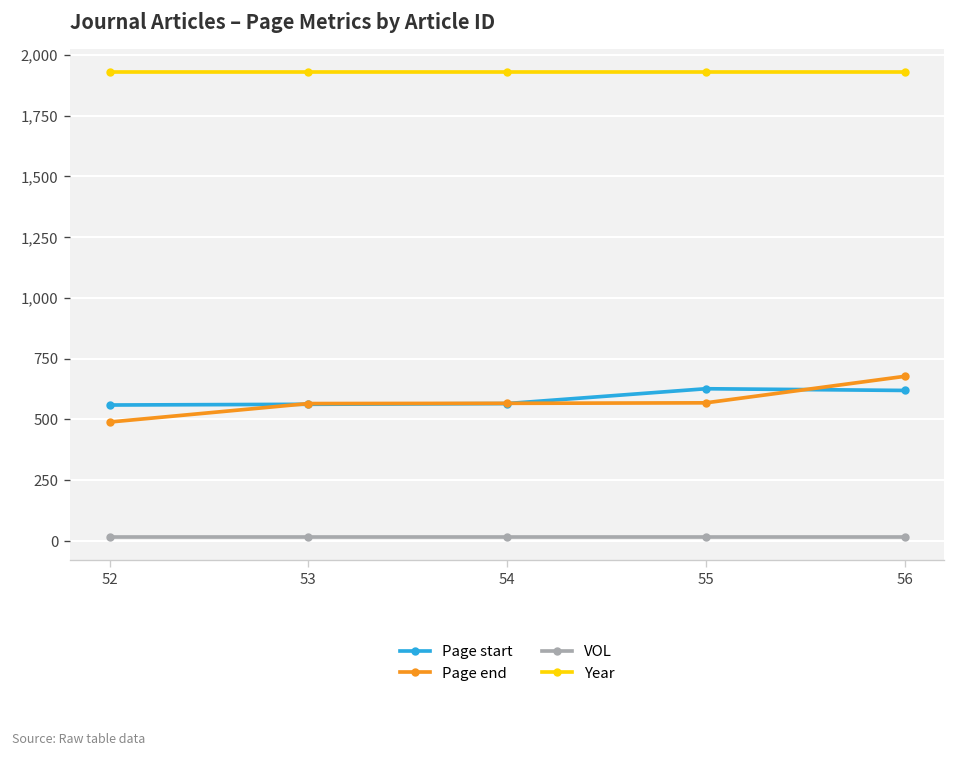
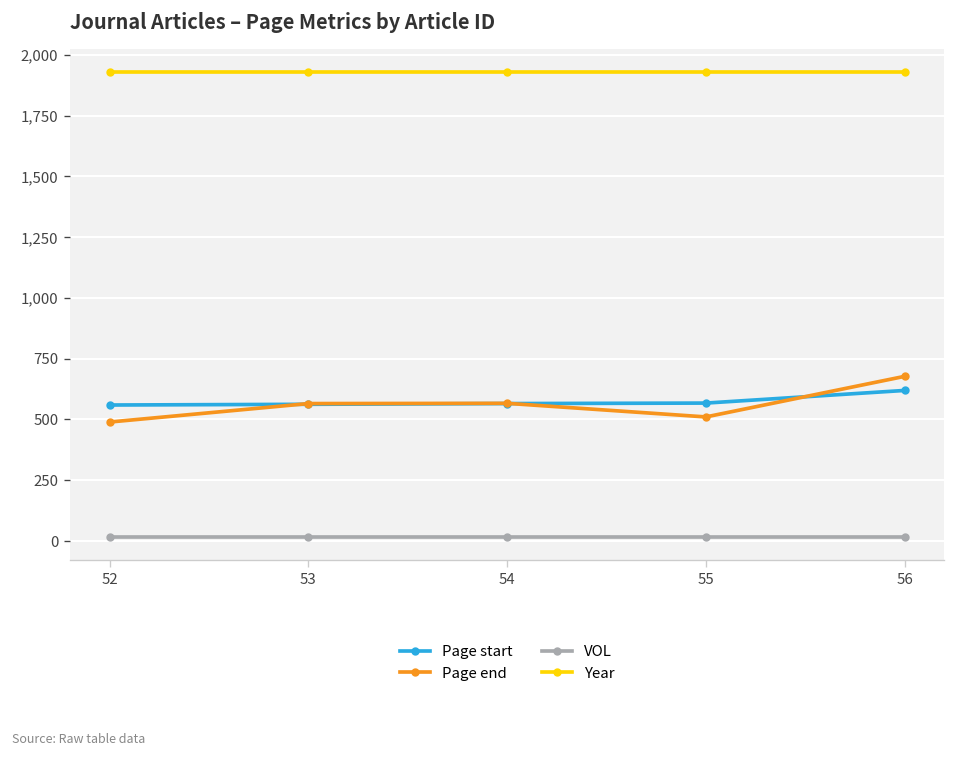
  {
    "Page start": {
      "52": "560",
-     "55": "630",
+     "55": "570",
      "56": "620"
    },
    "Page end": {
      "52": "490",
-     "55": "570",
+     "55": "510",
      "56": "680"
    },
    "VOL": {
      "52": "20",
      "53": "20",
      "54": "20",
      "55": "20",
      "56": "20"
    },
    "Year": {
      "52": "1,930",
      "53": "1,930",
      "54": "1,930",
      "55": "1,930",
      "56": "1,930"
    }
  }
